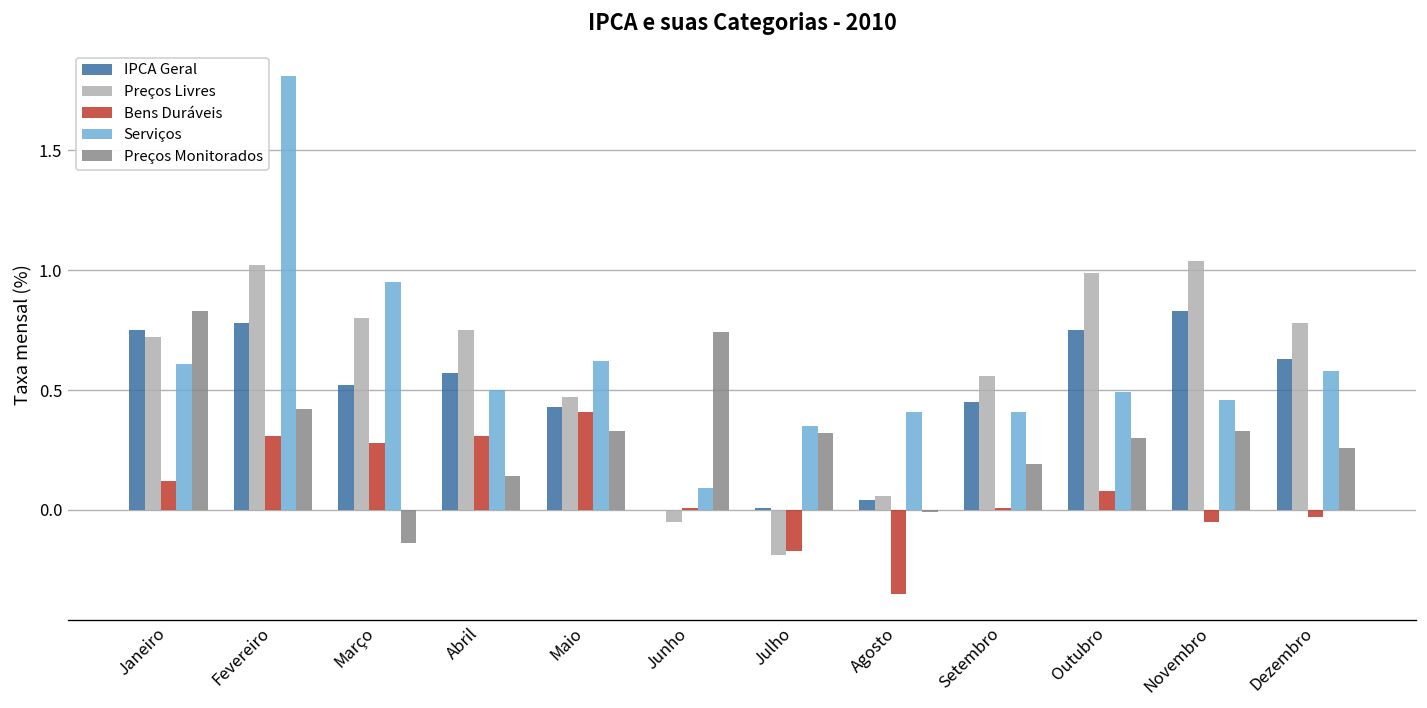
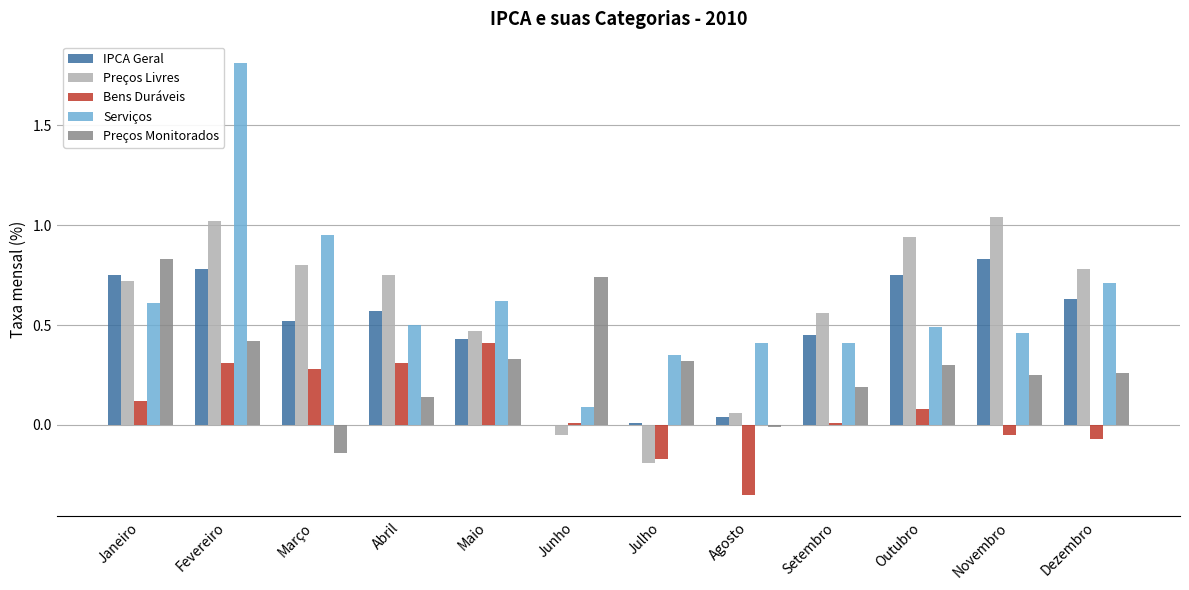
  {
    "IPCA Geral": {
      "Janeiro": 0.75,
      "Fevereiro": 0.78,
      "Março": 0.52,
      "Abril": 0.57,
      "Maio": 0.43,
      "Junho": 0.00,
      "Agosto": 0.04,
      "Setembro": 0.45,
      "Outubro": 0.75,
      "Novembro": 0.83,
      "Dezembro": 0.63
    },
    "Preços Livres": {
      "Janeiro": 0.72,
      "Fevereiro": 1.02,
      "Março": 0.80,
      "Abril": 0.75,
      "Maio": 0.47,
      "Junho": -0.05,
      "Julho": -0.19,
      "Agosto": 0.06,
      "Setembro": 0.56,
-     "Outubro": 0.99,
+     "Outubro": 0.94,
      "Novembro": 1.04,
      "Dezembro": 0.78
    },
    "Bens Duráveis": {
      "Janeiro": 0.12,
      "Fevereiro": 0.31,
      "Março": 0.28,
      "Abril": 0.31,
      "Maio": 0.41,
      "Julho": -0.17,
      "Agosto": -0.35,
      "Outubro": 0.08,
      "Novembro": -0.05,
-     "Dezembro": -0.03
+     "Dezembro": -0.07
    },
    "Serviços": {
      "Janeiro": 0.61,
      "Fevereiro": 1.81,
      "Março": 0.95,
      "Abril": 0.50,
      "Maio": 0.62,
      "Junho": 0.09,
      "Julho": 0.35,
      "Agosto": 0.41,
      "Setembro": 0.41,
      "Outubro": 0.49,
      "Novembro": 0.46,
-     "Dezembro": 0.58
+     "Dezembro": 0.71
    },
    "Preços Monitorados": {
      "Janeiro": 0.83,
      "Fevereiro": 0.42,
      "Março": -0.14,
      "Abril": 0.14,
      "Maio": 0.33,
      "Junho": 0.74,
      "Julho": 0.32,
      "Setembro": 0.19,
      "Outubro": 0.30,
-     "Novembro": 0.33,
+     "Novembro": 0.25,
      "Dezembro": 0.26
    }
  }
